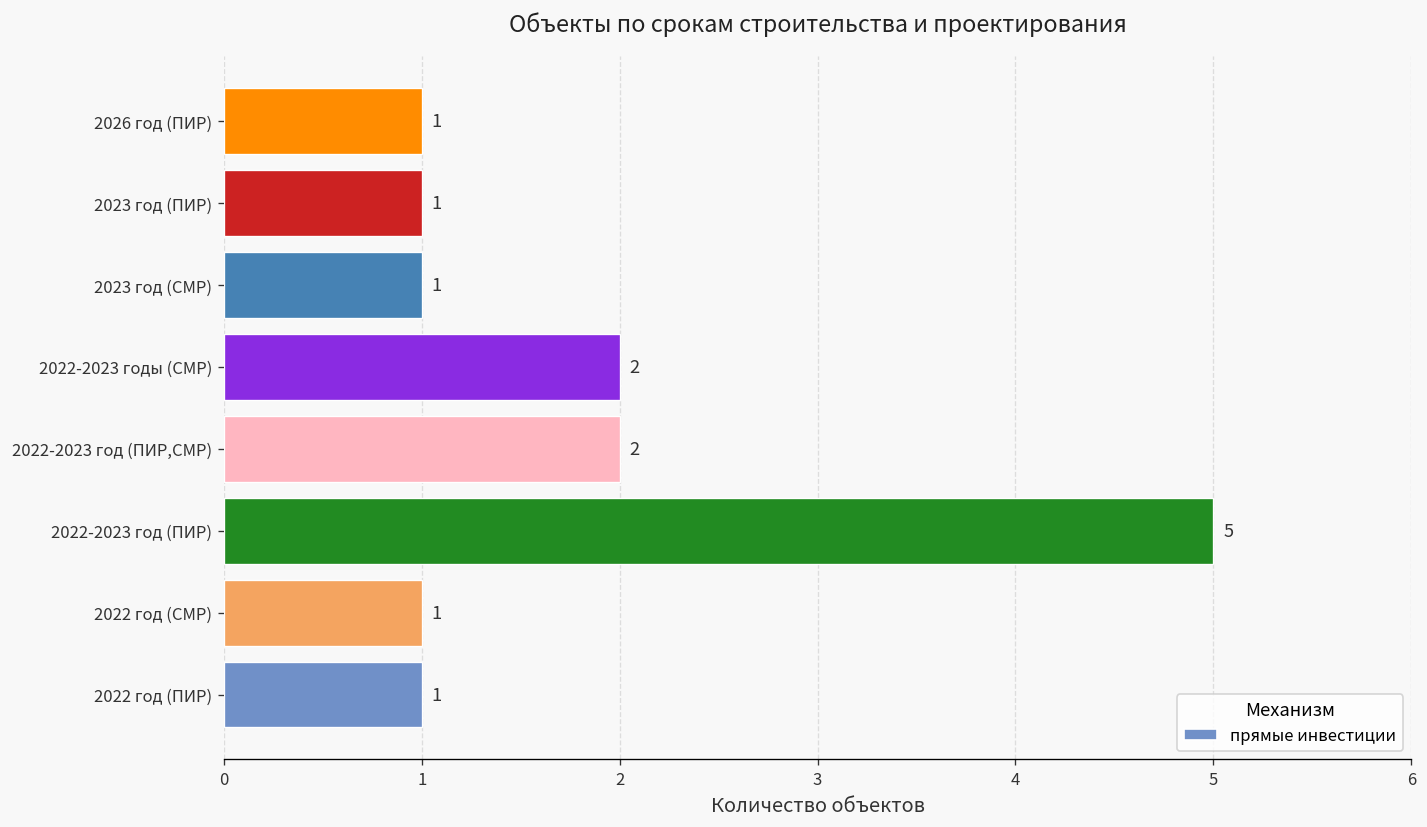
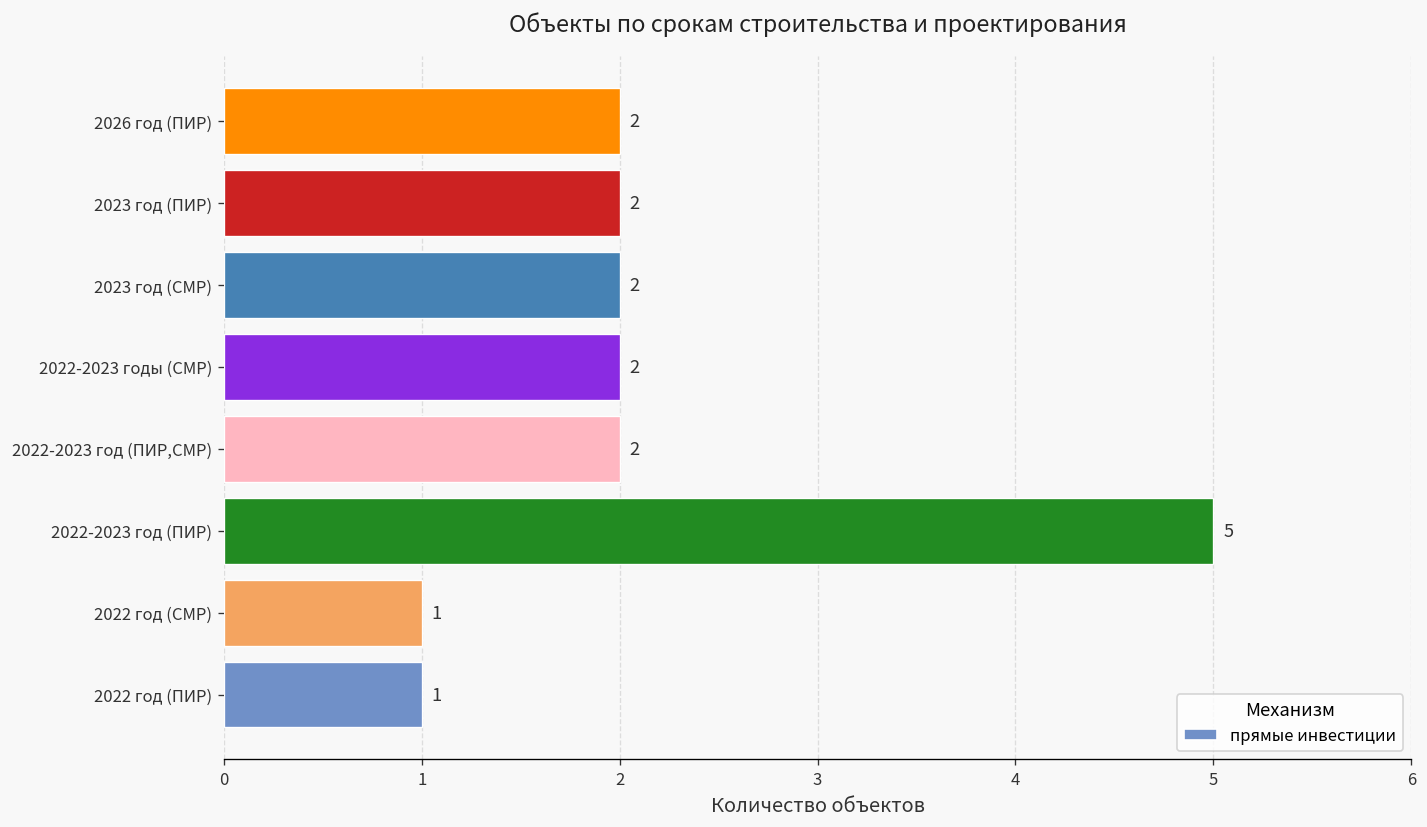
  {
-   "2026 год (ПИР)": 1,
-   "2023 год (ПИР)": 1,
-   "2023 год (СМР)": 1,
+   "2026 год (ПИР)": 2,
+   "2023 год (ПИР)": 2,
+   "2023 год (СМР)": 2,
    "2022-2023 годы (СМР)": 2,
    "2022-2023 год (ПИР,СМР)": 2,
    "2022-2023 год (ПИР)": 5,
    "2022 год (СМР)": 1,
    "2022 год (ПИР)": 1
  }
